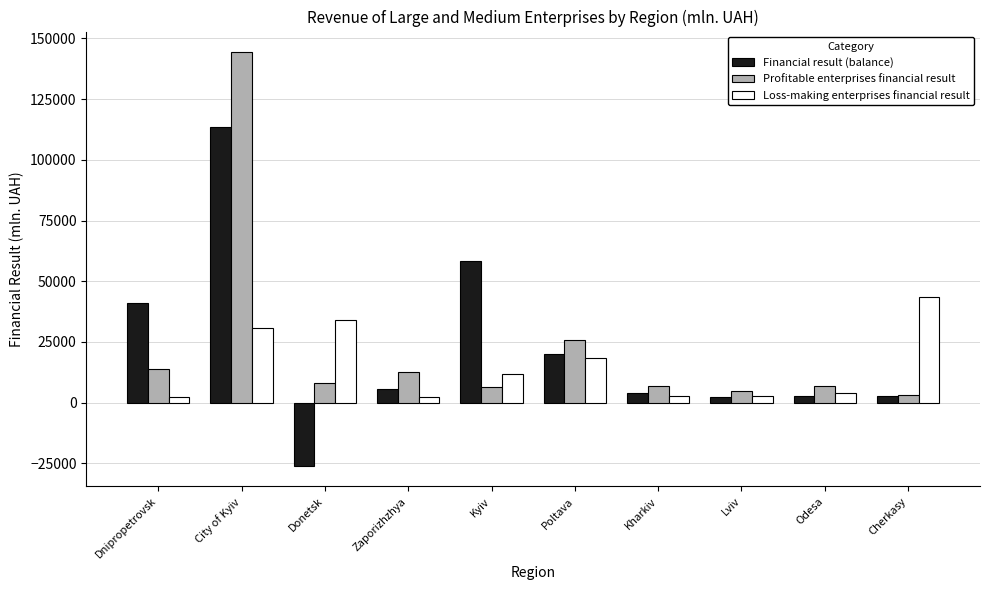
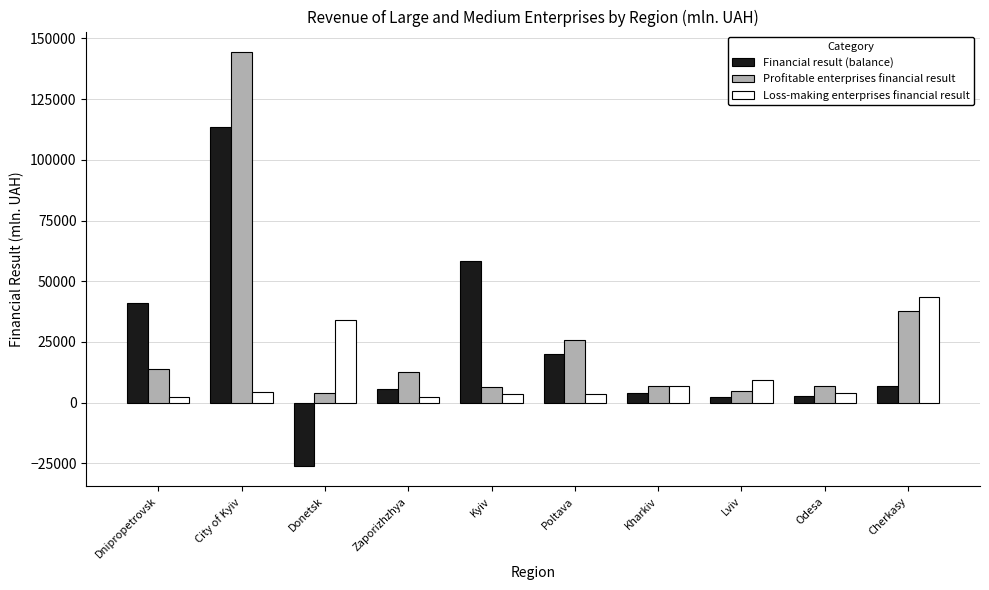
  {
    "Financial result (balance)": {
      "Dnipropetrovsk": 41000,
      "City of Kyiv": 113000,
      "Donetsk": -26000,
      "Zaporizhzhya": 5000,
      "Kyiv": 58000,
      "Poltava": 20000,
      "Kharkiv": 4000,
      "Lviv": 2000,
      "Odesa": 3000,
-     "Cherkasy": 3000
+     "Cherkasy": 7000
    },
    "Profitable enterprises financial result": {
      "Dnipropetrovsk": 14000,
      "City of Kyiv": 144000,
-     "Donetsk": 8000,
+     "Donetsk": 4000,
      "Zaporizhzhya": 13000,
      "Kyiv": 6000,
      "Poltava": 26000,
      "Kharkiv": 7000,
      "Lviv": 5000,
      "Odesa": 7000,
-     "Cherkasy": 3000
+     "Cherkasy": 38000
    },
    "Loss-making enterprises financial result": {
      "Dnipropetrovsk": 2000,
-     "City of Kyiv": 31000,
+     "City of Kyiv": 5000,
      "Donetsk": 34000,
      "Zaporizhzhya": 2000,
-     "Kyiv": 12000,
-     "Poltava": 18000,
-     "Kharkiv": 3000,
-     "Lviv": 3000,
+     "Kyiv": 4000,
+     "Poltava": 4000,
+     "Kharkiv": 7000,
+     "Lviv": 9000,
      "Odesa": 4000,
      "Cherkasy": 44000
    }
  }
